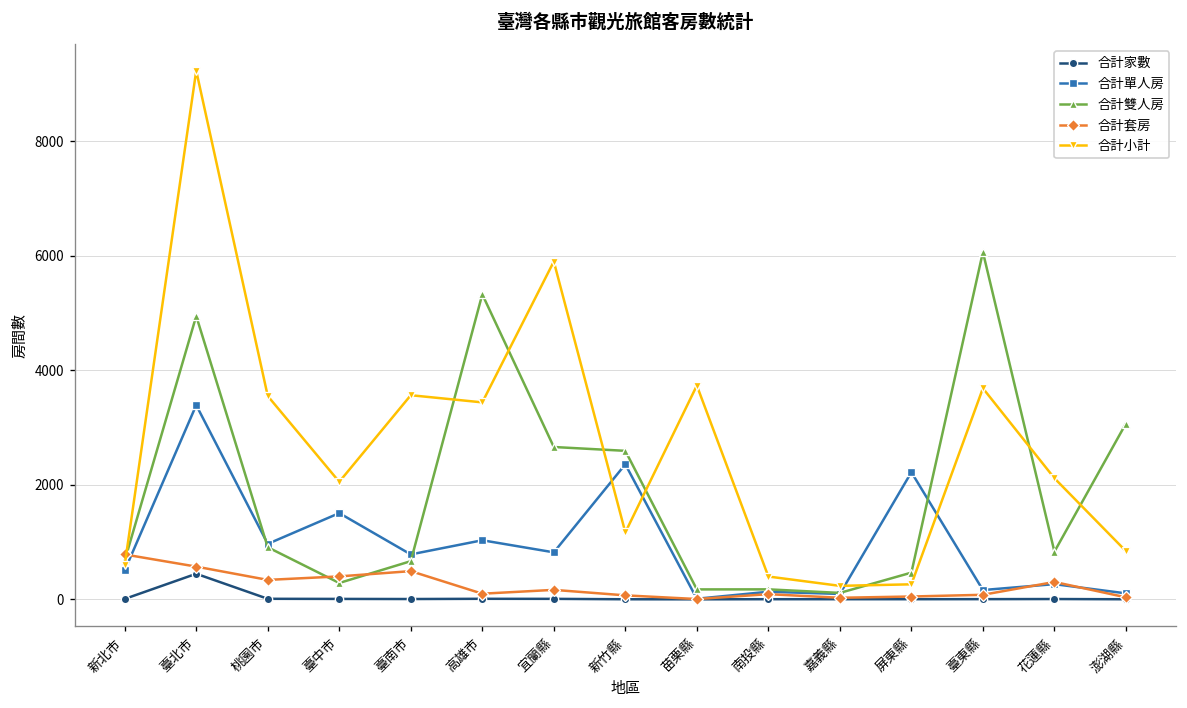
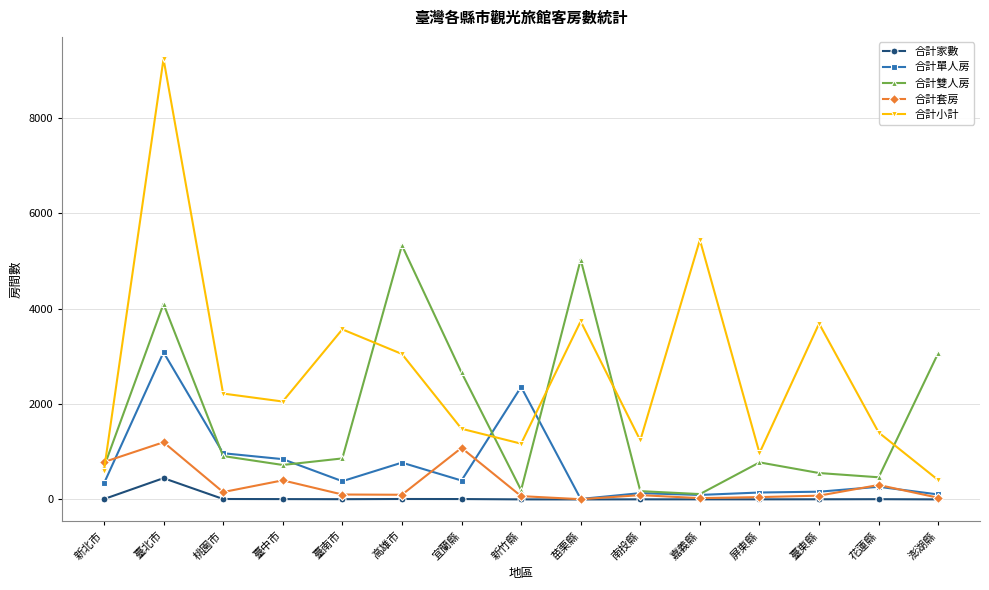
  {
    "合計家數": {
      "新北市": 0,
      "臺北市": 400,
      "桃園市": 0,
      "臺中市": 0,
      "臺南市": 0,
      "高雄市": 0,
      "宜蘭縣": 0,
      "新竹縣": 0,
      "南投縣": 0,
      "臺東縣": 0,
      "花蓮縣": 0
    },
    "合計單人房": {
-     "新北市": 500,
-     "臺北市": 3400,
+     "新北市": 300,
+     "臺北市": 3100,
      "桃園市": 1000,
-     "臺中市": 1500,
-     "臺南市": 800,
-     "高雄市": 1000,
-     "宜蘭縣": 800,
+     "臺中市": 800,
+     "臺南市": 400,
+     "高雄市": 800,
+     "宜蘭縣": 400,
      "新竹縣": 2400,
-     "屏東縣": 2200,
+     "屏東縣": 100,
      "臺東縣": 200,
      "澎湖縣": 100
    },
    "合計雙人房": {
      "新北市": 700,
-     "臺北市": 4900,
+     "臺北市": 4100,
      "桃園市": 900,
-     "臺中市": 300,
-     "臺南市": 700,
+     "臺中市": 700,
+     "臺南市": 900,
      "高雄市": 5300,
      "宜蘭縣": 2700,
-     "新竹縣": 2600,
-     "苗栗縣": 200,
-     "屏東縣": 500,
-     "臺東縣": 6100,
-     "花蓮縣": 800,
+     "新竹縣": 200,
+     "苗栗縣": 5000,
+     "屏東縣": 800,
+     "臺東縣": 600,
+     "花蓮縣": 500,
      "澎湖縣": 3100
    },
    "合計套房": {
      "新北市": 800,
-     "臺北市": 600,
-     "桃園市": 300,
+     "臺北市": 1200,
+     "桃園市": 200,
      "臺中市": 400,
-     "臺南市": 500,
+     "臺南市": 100,
      "高雄市": 100,
-     "宜蘭縣": 200,
+     "宜蘭縣": 1100,
      "新竹縣": 100,
      "臺東縣": 100
    },
    "合計小計": {
      "新北市": 600,
      "臺北市": 9200,
-     "桃園市": 3600,
+     "桃園市": 2200,
      "臺中市": 2100,
      "臺南市": 3600,
-     "高雄市": 3400,
-     "宜蘭縣": 5900,
+     "高雄市": 3000,
+     "宜蘭縣": 1500,
      "新竹縣": 1200,
      "苗栗縣": 3700,
-     "南投縣": 400,
-     "嘉義縣": 200,
-     "屏東縣": 300,
+     "南投縣": 1200,
+     "嘉義縣": 5400,
+     "屏東縣": 1000,
      "臺東縣": 3700,
-     "花蓮縣": 2100,
-     "澎湖縣": 800
+     "花蓮縣": 1400,
+     "澎湖縣": 400
    }
  }
